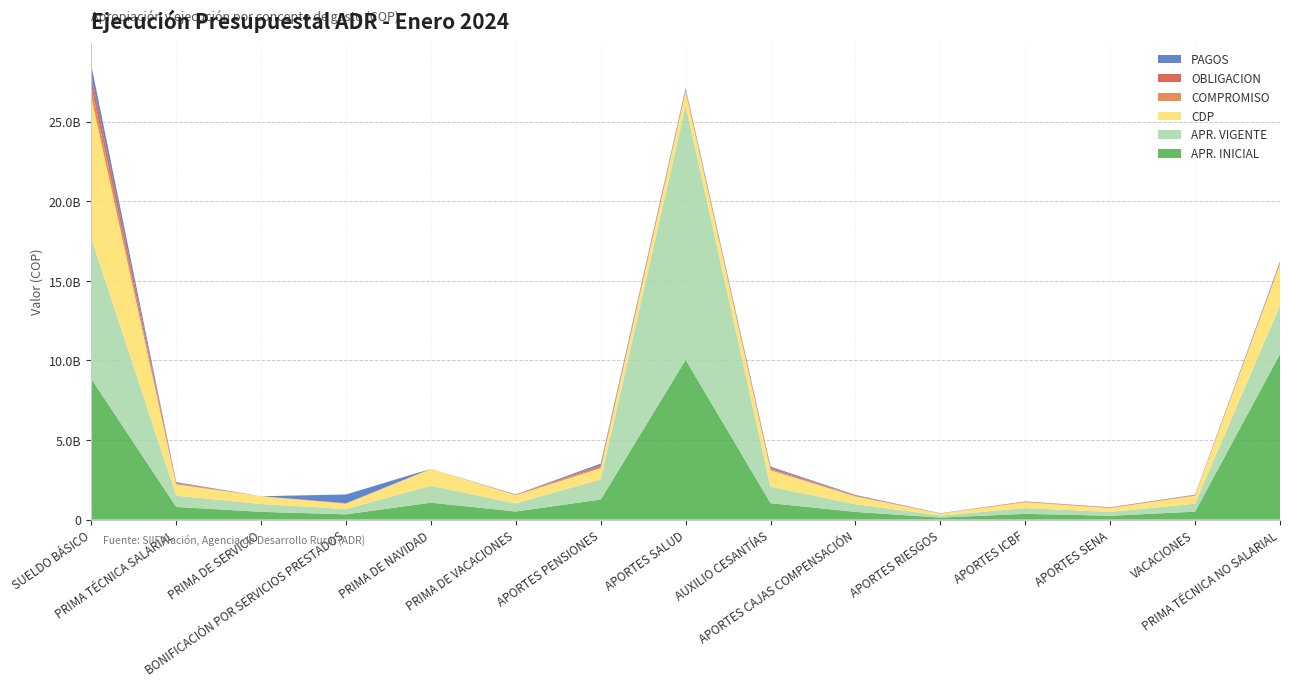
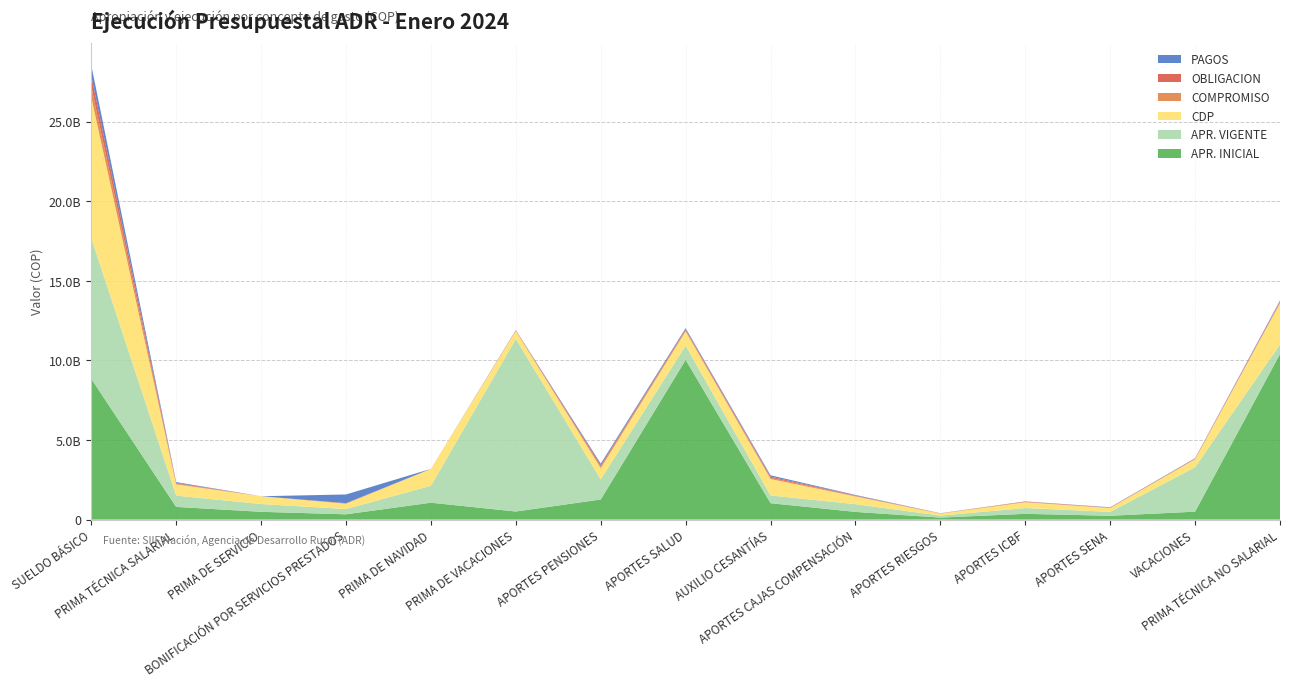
  {
    "APR. INICIAL": {
      "SUELDO BÁSICO": 8800000000,
      "PRIMA TÉCNICA SALARIAL": 800000000,
      "PRIMA DE SERVICIO": 500000000,
      "BONIFICACIÓN POR SERVICIOS PRESTADOS": 300000000,
      "PRIMA DE NAVIDAD": 1100000000,
      "PRIMA DE VACACIONES": 500000000,
      "APORTES PENSIONES": 1300000000,
      "APORTES SALUD": 10000000000,
      "AUXILIO CESANTÍAS": 1000000000,
      "APORTES CAJAS COMPENSACIÓN": 500000000,
      "APORTES ICBF": 400000000,
      "APORTES SENA": 200000000,
      "VACACIONES": 500000000,
      "PRIMA TÉCNICA NO SALARIAL": 10400000000
    },
    "APR. VIGENTE": {
      "SUELDO BÁSICO": 8800000000,
      "PRIMA TÉCNICA SALARIAL": 700000000,
      "PRIMA DE SERVICIO": 500000000,
      "BONIFICACIÓN POR SERVICIOS PRESTADOS": 300000000,
      "PRIMA DE NAVIDAD": 1100000000,
-     "PRIMA DE VACACIONES": 500000000,
+     "PRIMA DE VACACIONES": 10800000000,
      "APORTES PENSIONES": 1300000000,
-     "APORTES SALUD": 16000000000,
-     "AUXILIO CESANTÍAS": 1000000000,
+     "APORTES SALUD": 900000000,
+     "AUXILIO CESANTÍAS": 500000000,
      "APORTES CAJAS COMPENSACIÓN": 500000000,
      "APORTES ICBF": 400000000,
      "APORTES SENA": 200000000,
-     "VACACIONES": 500000000,
-     "PRIMA TÉCNICA NO SALARIAL": 3100000000
+     "VACACIONES": 2800000000,
+     "PRIMA TÉCNICA NO SALARIAL": 600000000
    },
    "CDP": {
      "SUELDO BÁSICO": 8800000000
    },
    "PAGOS": {
      "SUELDO BÁSICO": 700000000,
      "BONIFICACIÓN POR SERVICIOS PRESTADOS": 500000000
    }
  }
